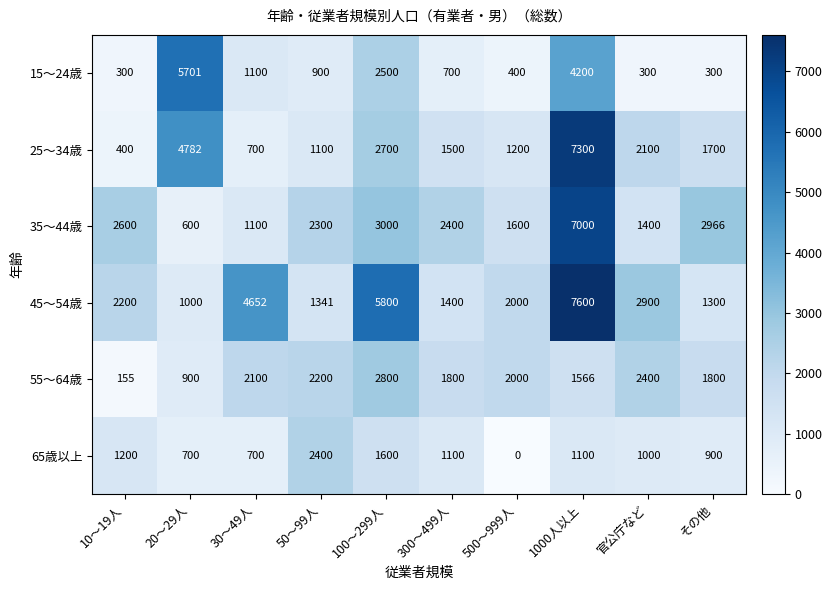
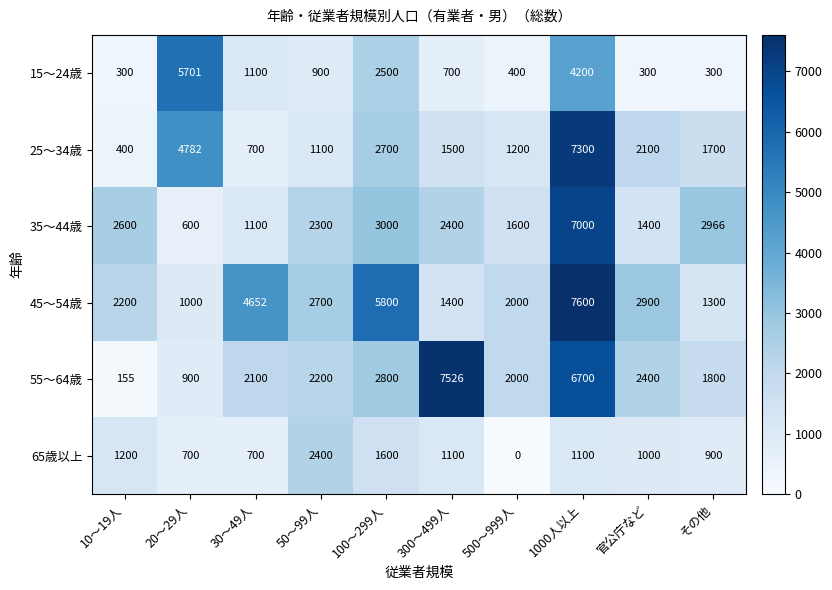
  {
    "15～24歳": {
      "10～19人": 300,
      "20～29人": 5701,
      "30～49人": 1100,
      "50～99人": 900,
      "100～299人": 2500,
      "300～499人": 700,
      "500～999人": 400,
      "1000人以上": 4200,
      "官公庁など": 300,
      "その他": 300
    },
    "25～34歳": {
      "10～19人": 400,
      "20～29人": 4782,
      "30～49人": 700,
      "50～99人": 1100,
      "100～299人": 2700,
      "300～499人": 1500,
      "500～999人": 1200,
      "1000人以上": 7300,
      "官公庁など": 2100,
      "その他": 1700
    },
    "35～44歳": {
      "10～19人": 2600,
      "20～29人": 600,
      "30～49人": 1100,
      "50～99人": 2300,
      "100～299人": 3000,
      "300～499人": 2400,
      "500～999人": 1600,
      "1000人以上": 7000,
      "官公庁など": 1400,
      "その他": 2966
    },
    "45～54歳": {
      "10～19人": 2200,
      "20～29人": 1000,
      "30～49人": 4652,
-     "50～99人": 1341,
+     "50～99人": 2700,
      "100～299人": 5800,
      "300～499人": 1400,
      "500～999人": 2000,
      "1000人以上": 7600,
      "官公庁など": 2900,
      "その他": 1300
    },
    "55～64歳": {
      "10～19人": 155,
      "20～29人": 900,
      "30～49人": 2100,
      "50～99人": 2200,
      "100～299人": 2800,
-     "300～499人": 1800,
+     "300～499人": 7526,
      "500～999人": 2000,
-     "1000人以上": 1566,
+     "1000人以上": 6700,
      "官公庁など": 2400,
      "その他": 1800
    },
    "65歳以上": {
      "10～19人": 1200,
      "20～29人": 700,
      "30～49人": 700,
      "50～99人": 2400,
      "100～299人": 1600,
      "300～499人": 1100,
      "500～999人": 0,
      "1000人以上": 1100,
      "官公庁など": 1000,
      "その他": 900
    }
  }
